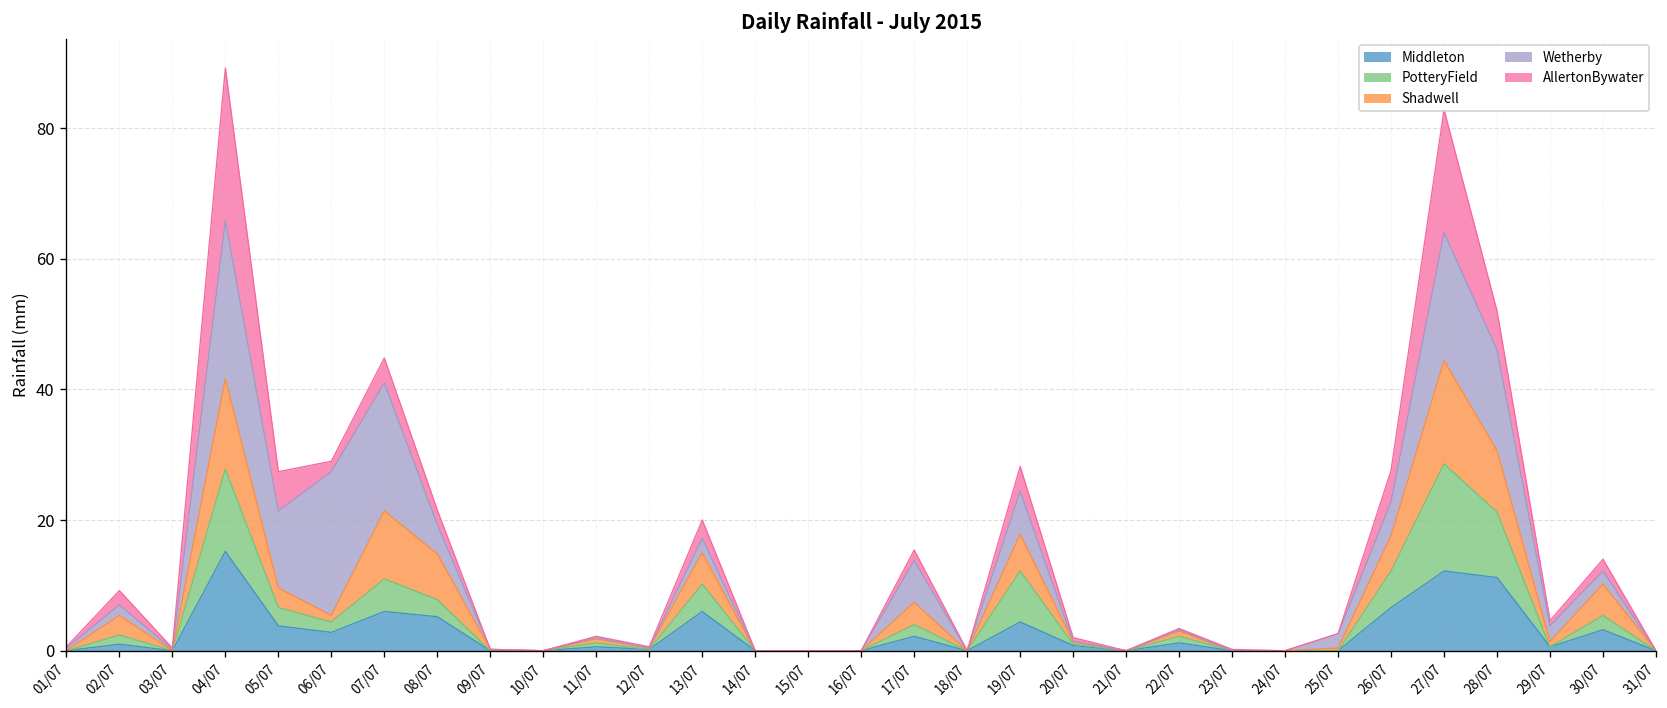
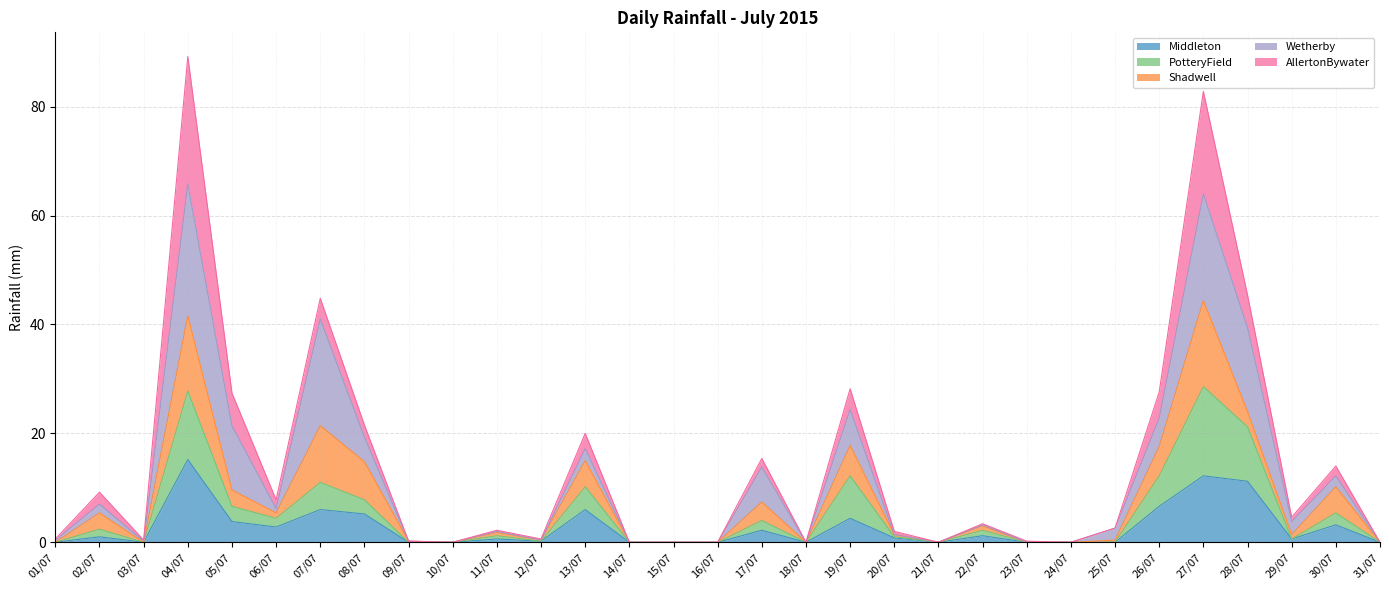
  {
    "Middleton": {
      "02/07": 1,
      "04/07": 15,
      "05/07": 4,
      "06/07": 3,
      "07/07": 6,
      "08/07": 5,
      "11/07": 1,
      "13/07": 6,
      "17/07": 2,
      "19/07": 4,
      "22/07": 1,
      "26/07": 7,
      "27/07": 12,
      "28/07": 11,
      "30/07": 3
    },
    "PotteryField": {
      "02/07": 1,
      "04/07": 13,
      "05/07": 3,
      "06/07": 2,
      "07/07": 5,
      "08/07": 3,
      "11/07": 1,
      "13/07": 4,
      "17/07": 2,
      "19/07": 8,
      "22/07": 1,
      "26/07": 6,
      "27/07": 16,
      "28/07": 10,
      "30/07": 2
    },
    "Shadwell": {
      "02/07": 3,
      "04/07": 14,
      "05/07": 3,
      "06/07": 1,
      "07/07": 10,
      "08/07": 7,
      "13/07": 5,
      "17/07": 3,
      "19/07": 6,
      "26/07": 5,
      "27/07": 16,
-     "28/07": 9,
+     "28/07": 3,
      "29/07": 1,
      "30/07": 5
    },
    "Wetherby": {
      "02/07": 2,
      "04/07": 24,
      "05/07": 12,
-     "06/07": 22,
+     "06/07": 1,
      "07/07": 20,
      "08/07": 5,
      "13/07": 2,
      "17/07": 6,
      "19/07": 7,
      "26/07": 5,
      "27/07": 20,
      "28/07": 15,
      "29/07": 2,
      "30/07": 2
    },
    "AllertonBywater": {
      "02/07": 2,
      "04/07": 23,
      "05/07": 6,
      "06/07": 2,
      "07/07": 4,
      "08/07": 2,
      "13/07": 3,
      "17/07": 2,
      "19/07": 4,
      "20/07": 1,
      "26/07": 5,
      "27/07": 19,
      "28/07": 6,
      "29/07": 1,
      "30/07": 2
    }
  }
